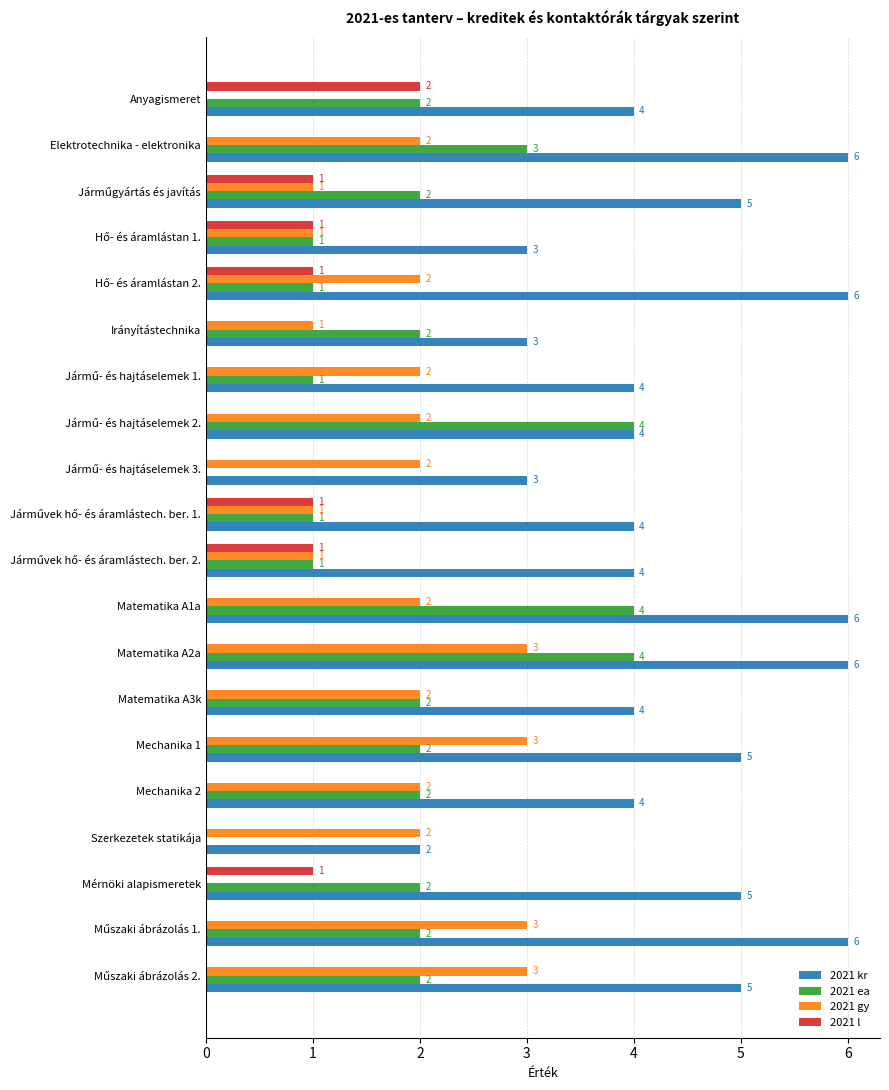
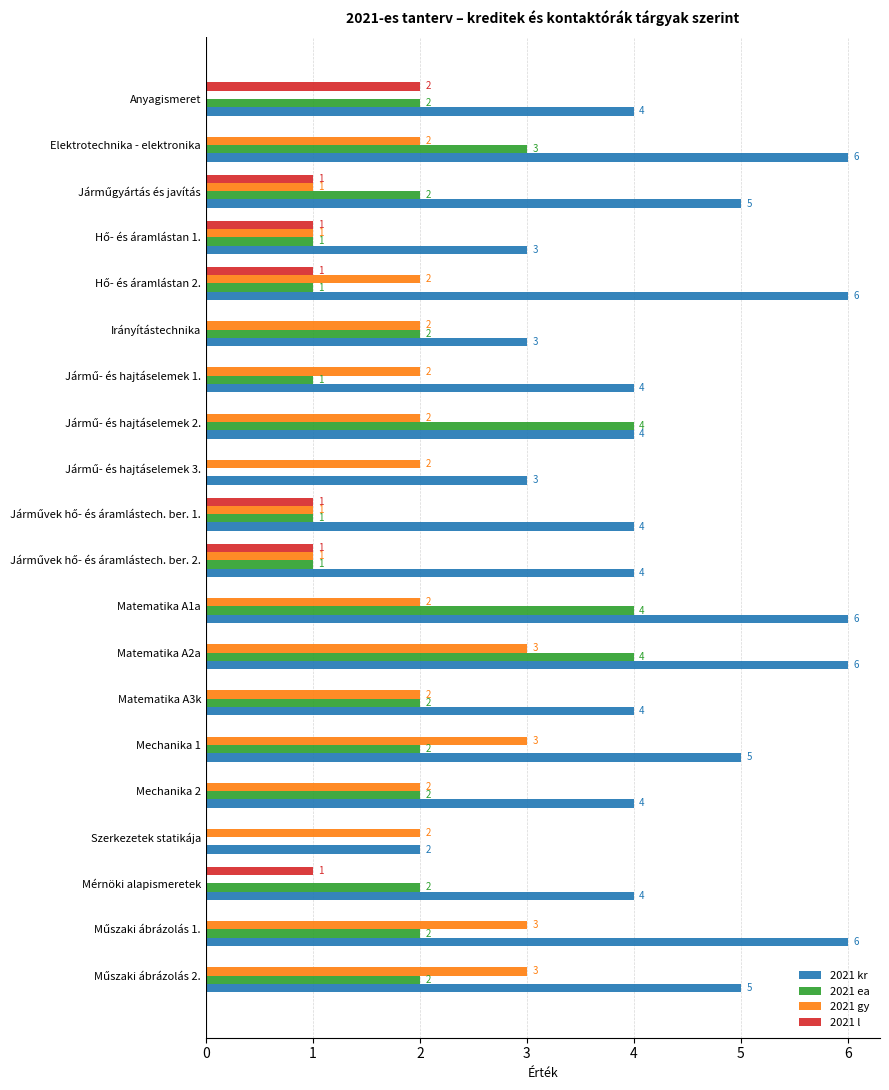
  {
    "2021 kr": {
      "Anyagismeret": 4,
      "Elektrotechnika - elektronika": 6,
      "Járműgyártás és javítás": 5,
      "Hő- és áramlástan 1.": 3,
      "Hő- és áramlástan 2.": 6,
      "Irányítástechnika": 3,
      "Jármű- és hajtáselemek 1.": 4,
      "Jármű- és hajtáselemek 3.": 3,
      "Járművek hő- és áramlástech. ber. 1.": 4,
      "Járművek hő- és áramlástech. ber. 2.": 4,
      "Matematika A1a": 6,
      "Matematika A2a": 6,
      "Matematika A3k": 4,
      "Mechanika 1": 5,
      "Mechanika 2": 4,
      "Szerkezetek statikája": 2,
-     "Mérnöki alapismeretek": 5,
+     "Mérnöki alapismeretek": 4,
      "Műszaki ábrázolás 1.": 6,
      "Műszaki ábrázolás 2.": 5
    },
    "2021 ea": {
      "Anyagismeret": 2,
      "Elektrotechnika - elektronika": 3,
      "Járműgyártás és javítás": 2,
      "Hő- és áramlástan 2.": 1,
      "Irányítástechnika": 2,
      "Jármű- és hajtáselemek 1.": 1,
      "Matematika A1a": 4,
      "Matematika A2a": 4,
      "Mechanika 1": 2,
      "Mérnöki alapismeretek": 2,
      "Műszaki ábrázolás 1.": 2,
      "Műszaki ábrázolás 2.": 2
    },
    "2021 gy": {
      "Elektrotechnika - elektronika": 2,
      "Hő- és áramlástan 2.": 2,
-     "Irányítástechnika": 1,
+     "Irányítástechnika": 2,
      "Jármű- és hajtáselemek 1.": 2,
      "Jármű- és hajtáselemek 2.": 2,
      "Jármű- és hajtáselemek 3.": 2,
      "Matematika A1a": 2,
      "Matematika A2a": 3,
      "Mechanika 1": 3,
      "Szerkezetek statikája": 2,
      "Műszaki ábrázolás 1.": 3,
      "Műszaki ábrázolás 2.": 3
    },
    "2021 l": {
      "Anyagismeret": 2,
      "Hő- és áramlástan 2.": 1,
      "Mérnöki alapismeretek": 1
    }
  }
